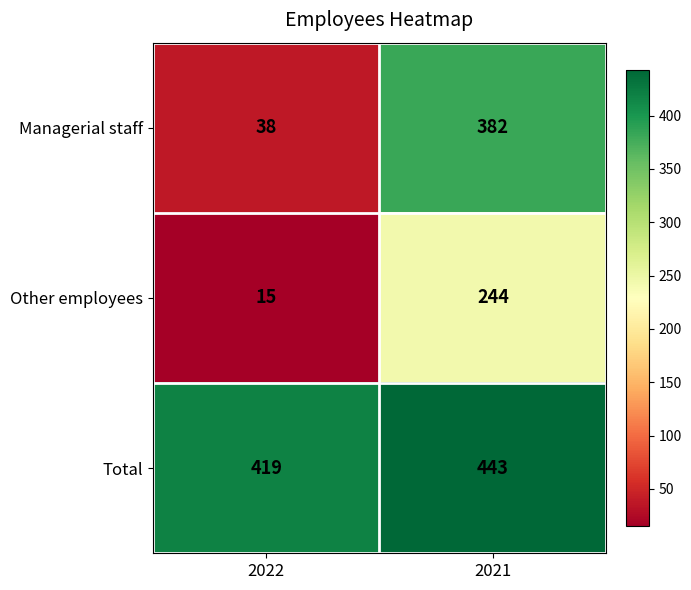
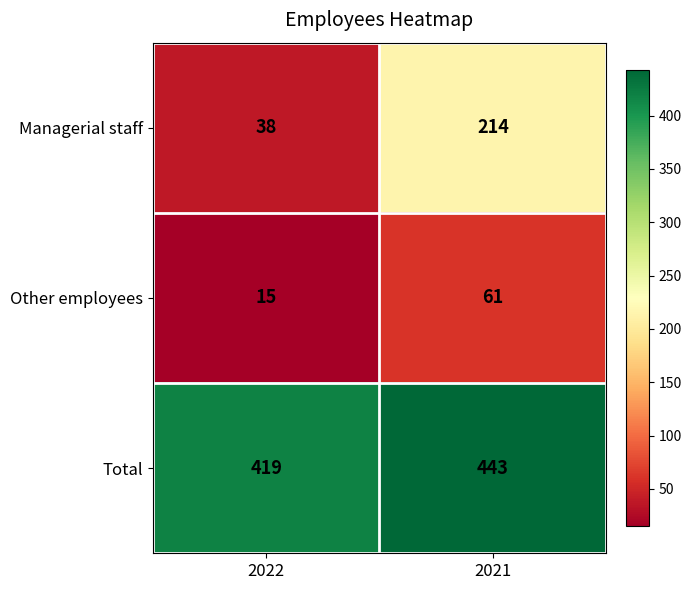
  {
    "Managerial staff": {
      "2022": 38,
-     "2021": 382
+     "2021": 214
    },
    "Other employees": {
      "2022": 15,
-     "2021": 244
+     "2021": 61
    },
    "Total": {
      "2022": 419,
      "2021": 443
    }
  }
